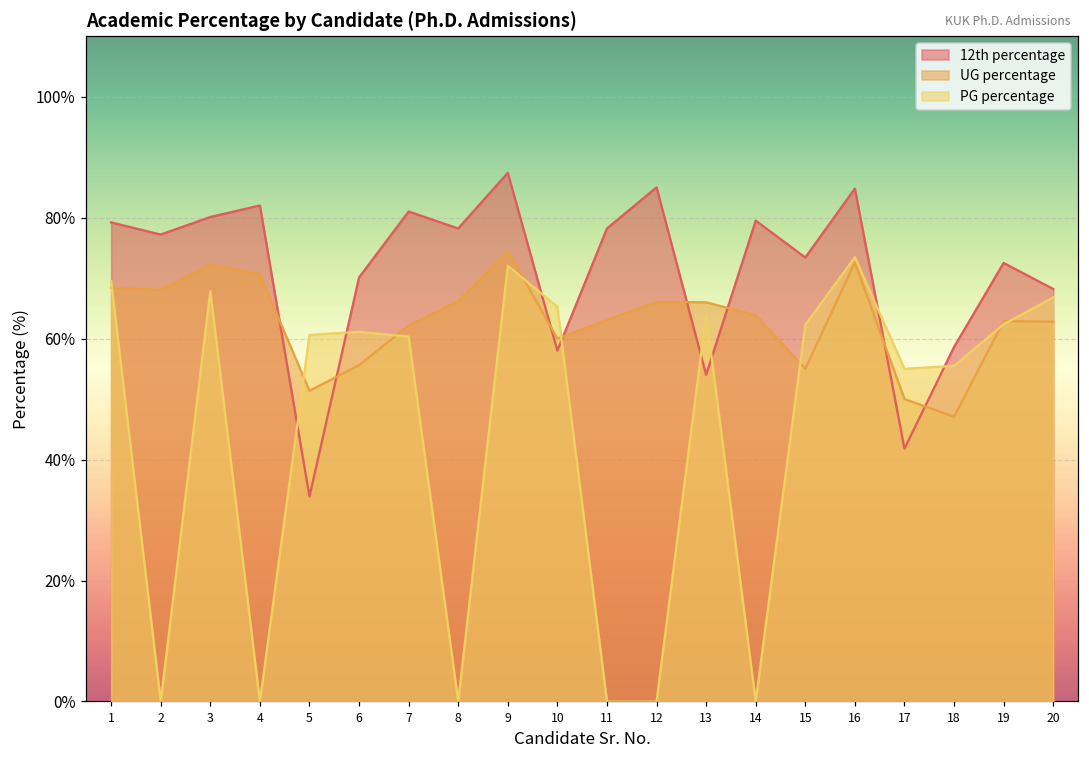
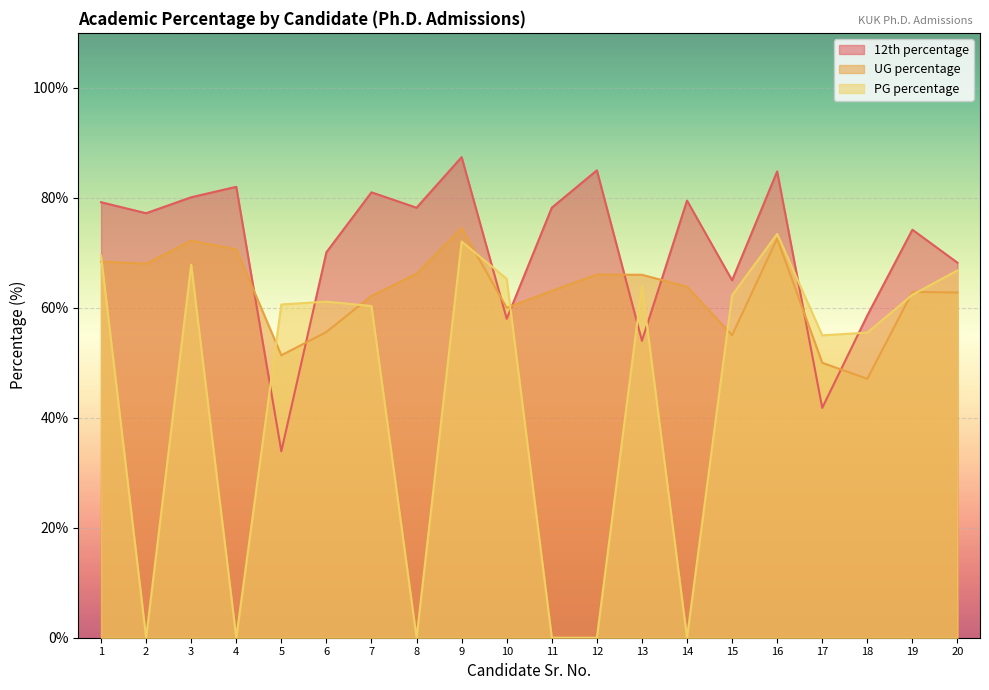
  {
    "12th percentage": {
      "1": "79%",
      "2": "77%",
      "3": "80%",
      "4": "82%",
      "5": "34%",
      "6": "70%",
      "7": "81%",
      "8": "78%",
      "9": "87%",
      "10": "58%",
      "11": "78%",
      "12": "85%",
      "13": "54%",
      "14": "80%",
-     "15": "73%",
+     "15": "65%",
      "16": "85%",
      "17": "42%",
      "18": "59%",
-     "19": "73%",
+     "19": "74%",
      "20": "68%"
    }
  }
